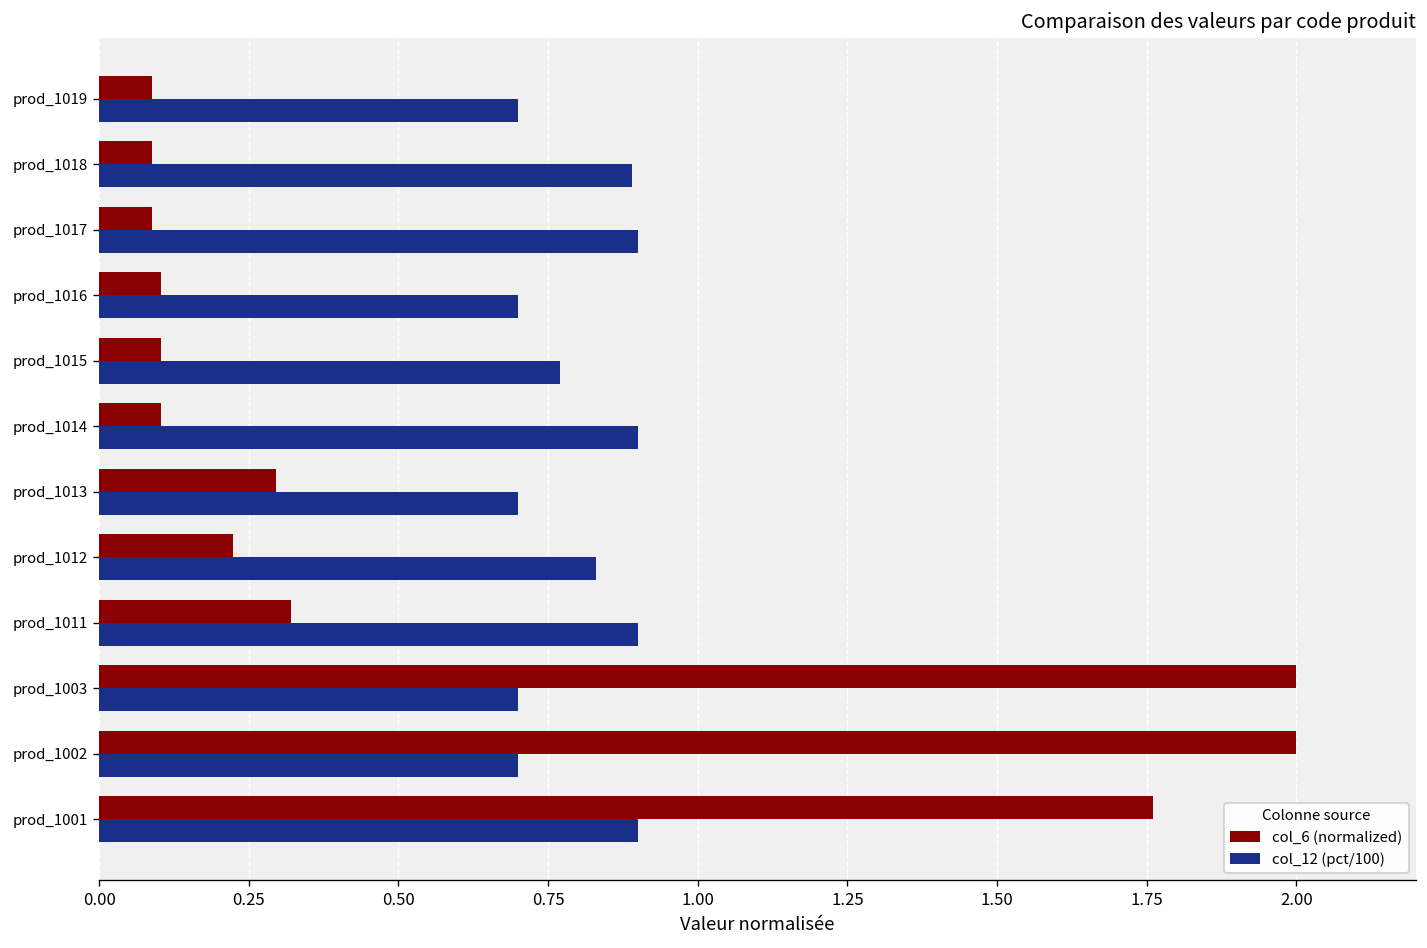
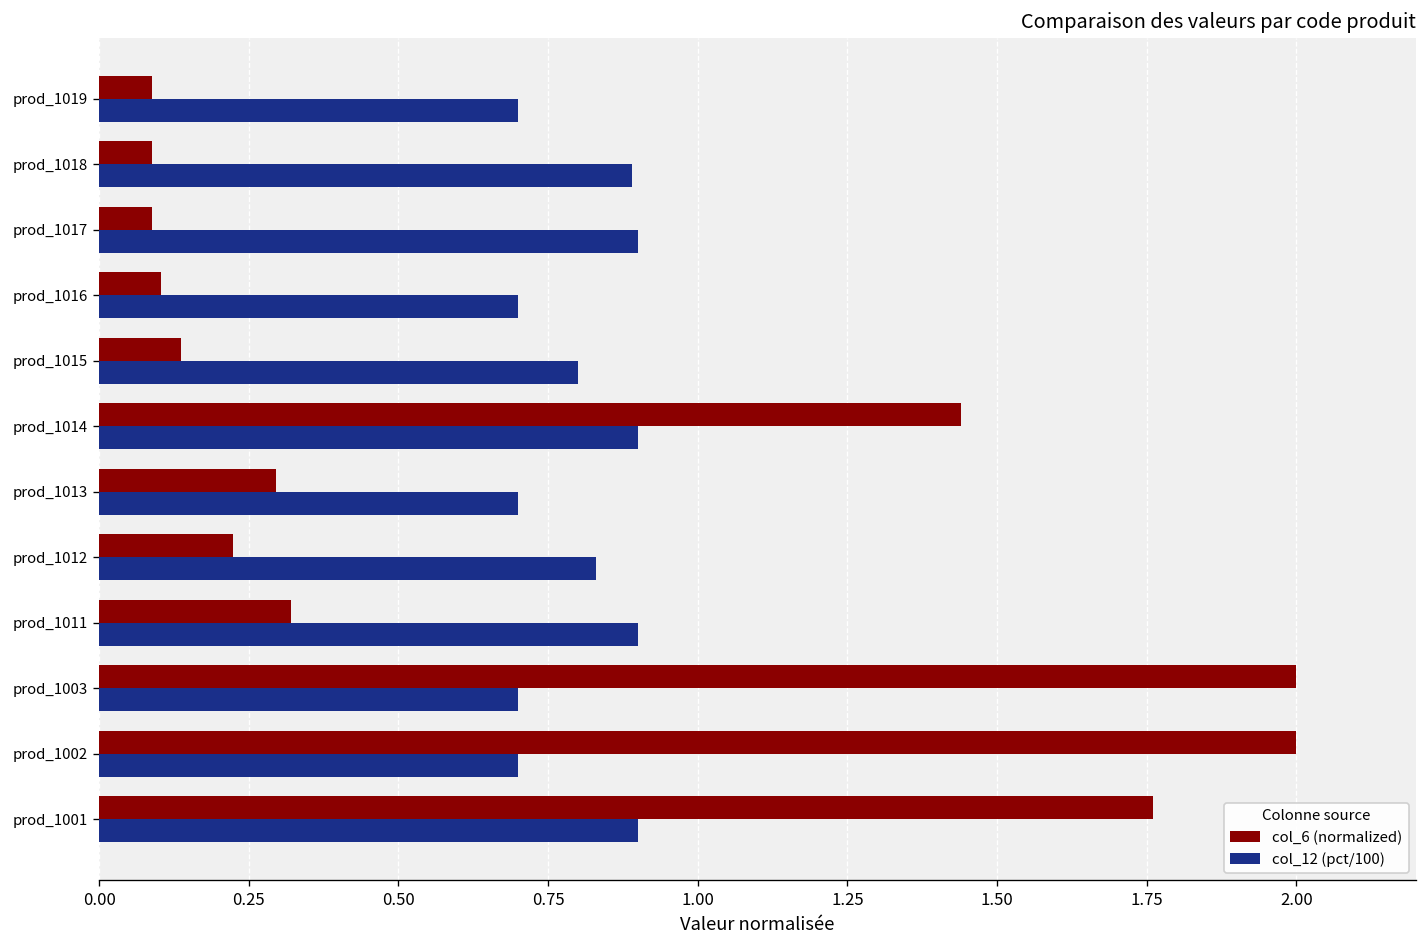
  {
    "col_6 (normalized)": {
      "prod_1019": 0.09,
      "prod_1018": 0.09,
      "prod_1017": 0.09,
      "prod_1016": 0.10,
-     "prod_1015": 0.10,
-     "prod_1014": 0.10,
+     "prod_1015": 0.14,
+     "prod_1014": 1.44,
      "prod_1013": 0.30,
      "prod_1012": 0.22,
      "prod_1011": 0.32,
      "prod_1003": 2.00,
      "prod_1002": 2.00,
      "prod_1001": 1.76
    },
    "col_12 (pct/100)": {
      "prod_1019": 0.70,
      "prod_1018": 0.89,
      "prod_1017": 0.90,
      "prod_1016": 0.70,
-     "prod_1015": 0.77,
+     "prod_1015": 0.80,
      "prod_1014": 0.90,
      "prod_1013": 0.70,
      "prod_1012": 0.83,
      "prod_1011": 0.90,
      "prod_1003": 0.70,
      "prod_1002": 0.70,
      "prod_1001": 0.90
    }
  }
